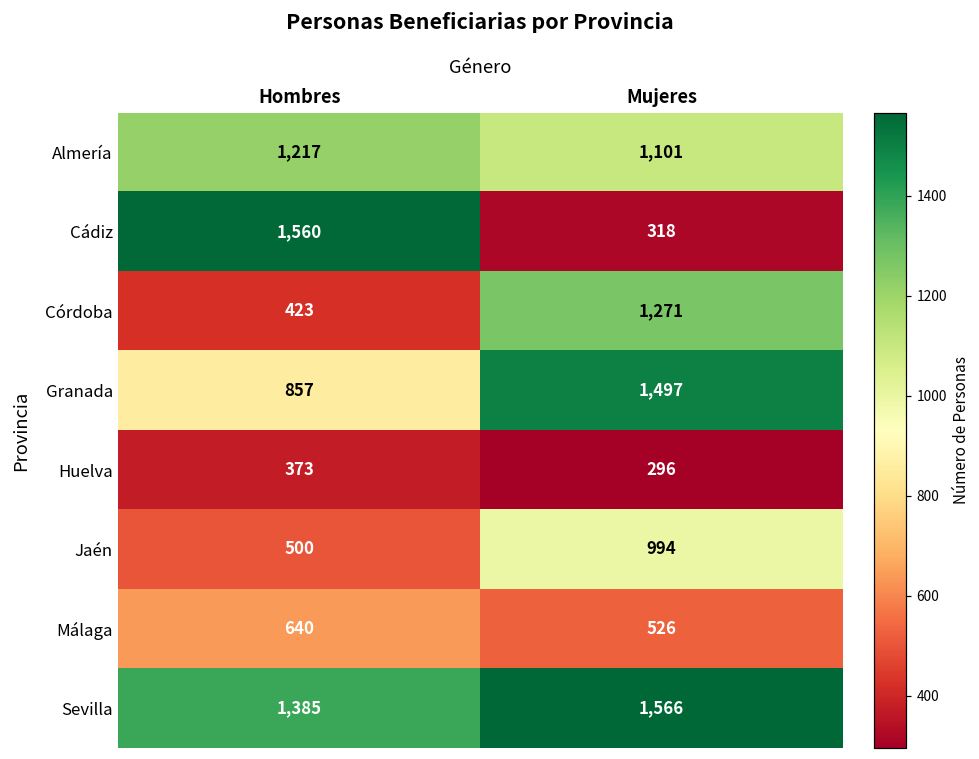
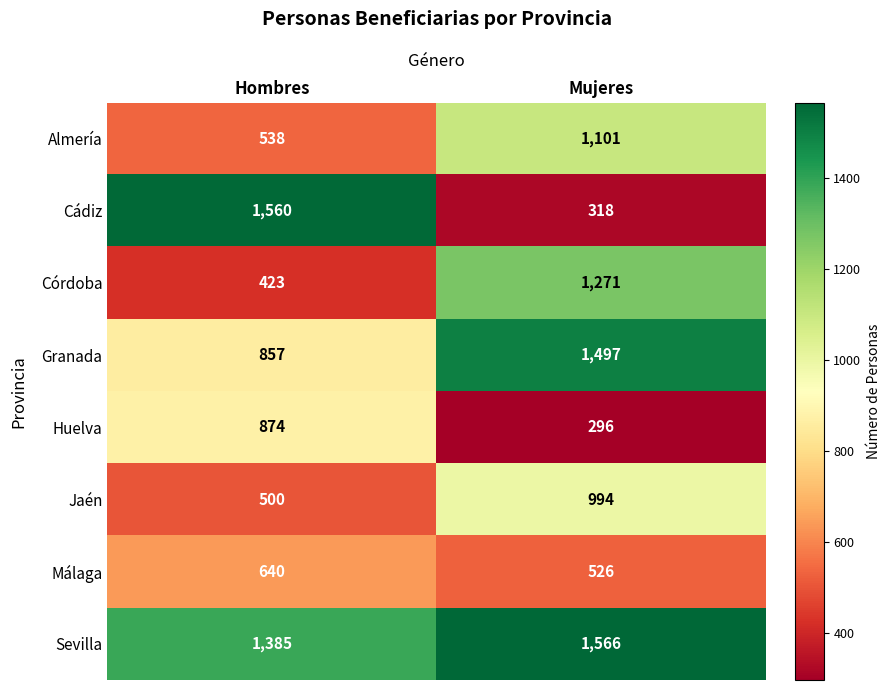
  {
    "Almería": {
-     "Hombres": "1,217",
+     "Hombres": "538",
      "Mujeres": "1,101"
    },
    "Cádiz": {
      "Hombres": "1,560",
      "Mujeres": "318"
    },
    "Córdoba": {
      "Hombres": "423",
      "Mujeres": "1,271"
    },
    "Granada": {
      "Hombres": "857",
      "Mujeres": "1,497"
    },
    "Huelva": {
-     "Hombres": "373",
+     "Hombres": "874",
      "Mujeres": "296"
    },
    "Jaén": {
      "Hombres": "500",
      "Mujeres": "994"
    },
    "Málaga": {
      "Hombres": "640",
      "Mujeres": "526"
    },
    "Sevilla": {
      "Hombres": "1,385",
      "Mujeres": "1,566"
    }
  }
